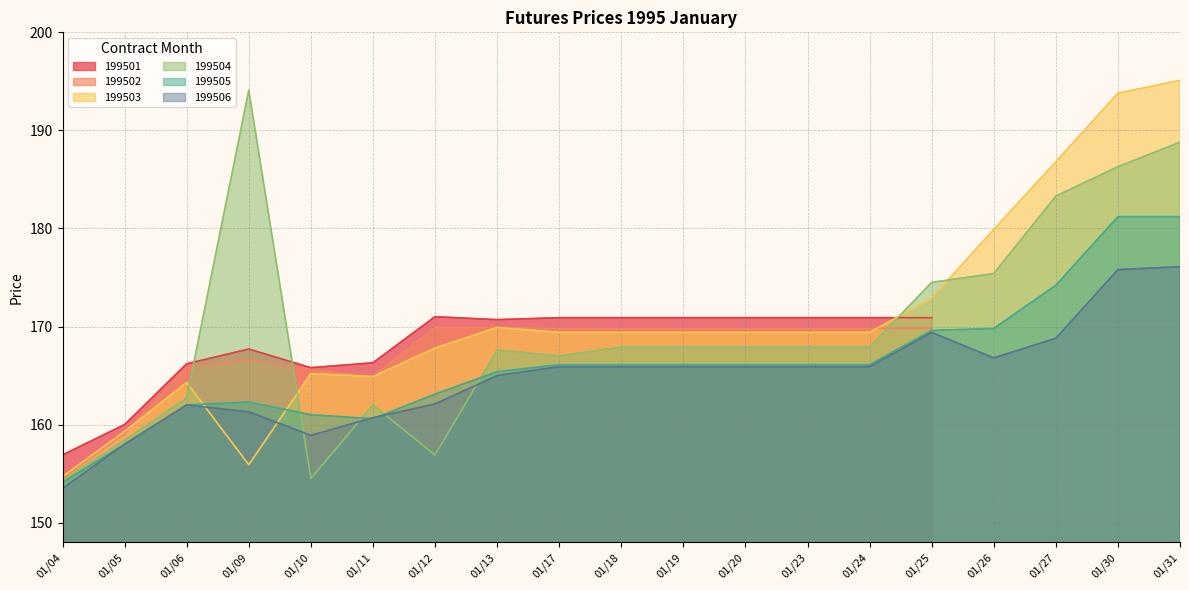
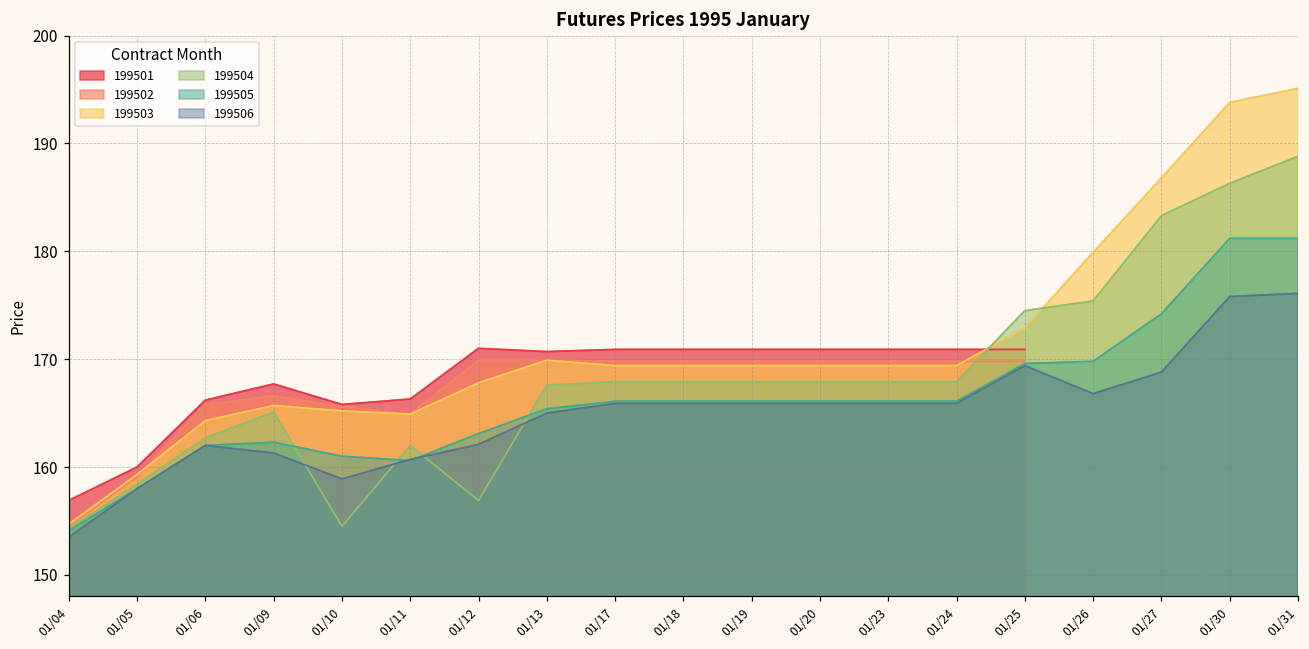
  {
    "199501": {
      "01/04": 157,
      "01/05": 160,
      "01/06": 166,
      "01/09": 168,
      "01/11": 166,
      "01/12": 171,
      "01/13": 171,
      "01/17": 171,
      "01/18": 171,
      "01/19": 171,
      "01/20": 171,
      "01/23": 171,
      "01/24": 171,
      "01/25": 171
    },
    "199502": {
      "01/06": 166,
      "01/09": 167,
      "01/12": 170,
      "01/17": 170,
      "01/18": 170,
      "01/19": 170,
      "01/20": 170,
      "01/23": 170,
      "01/24": 170
    },
    "199503": {
      "01/06": 164,
-     "01/09": 156,
+     "01/09": 166,
      "01/10": 165,
      "01/12": 168,
      "01/17": 169,
      "01/18": 169,
      "01/19": 169,
      "01/20": 169,
      "01/23": 169,
      "01/24": 169,
      "01/25": 173,
      "01/26": 180,
      "01/27": 187,
      "01/30": 194,
      "01/31": 195
    },
    "199504": {
      "01/05": 158,
      "01/06": 163,
-     "01/09": 194,
+     "01/09": 165,
      "01/10": 155,
      "01/11": 162,
      "01/12": 157,
      "01/13": 168,
-     "01/17": 167,
+     "01/17": 168,
      "01/18": 168,
      "01/19": 168,
      "01/20": 168,
      "01/23": 168,
      "01/24": 168,
      "01/25": 175,
      "01/26": 175,
      "01/27": 183,
      "01/30": 186,
      "01/31": 189
    }
  }
